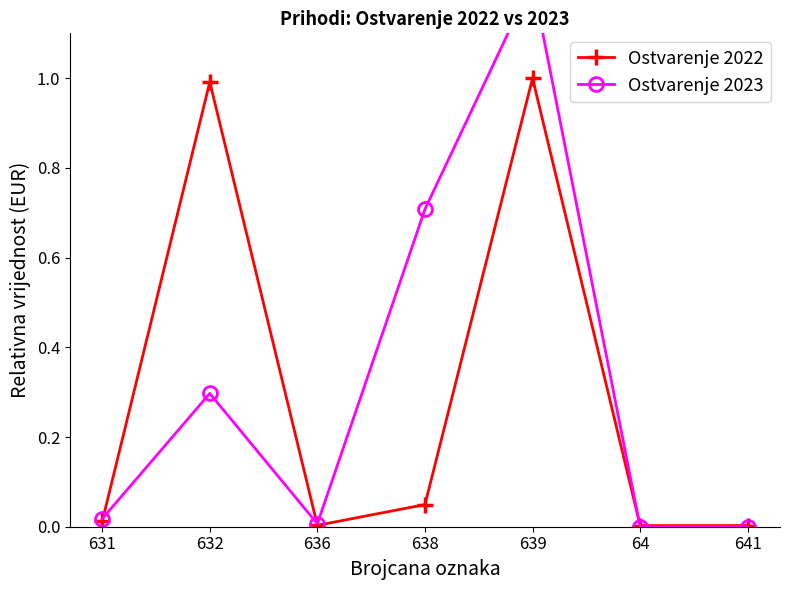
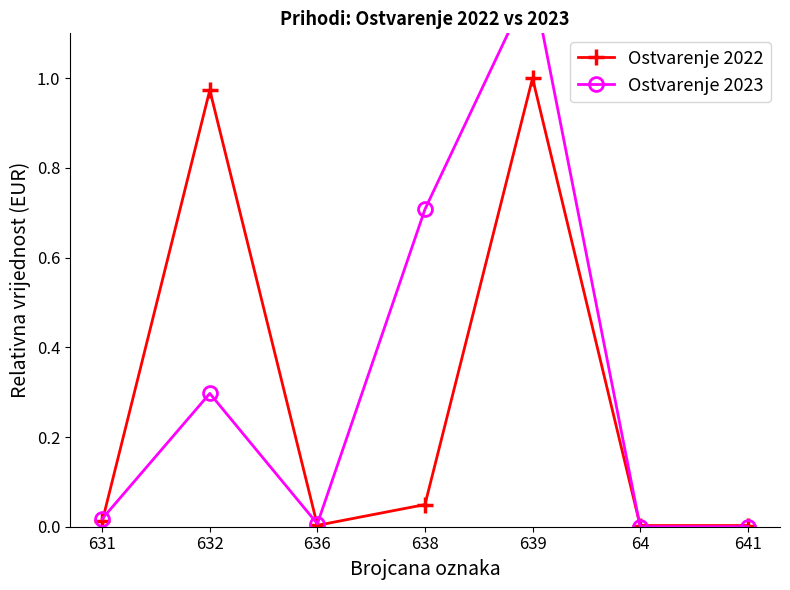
  {
    "Ostvarenje 2022": {
      "631": 0.01,
-     "632": 0.99,
+     "632": 0.97,
      "638": 0.05,
      "639": 1.00
    },
    "Ostvarenje 2023": {
      "631": 0.02,
      "632": 0.30,
      "638": 0.71
    }
  }
